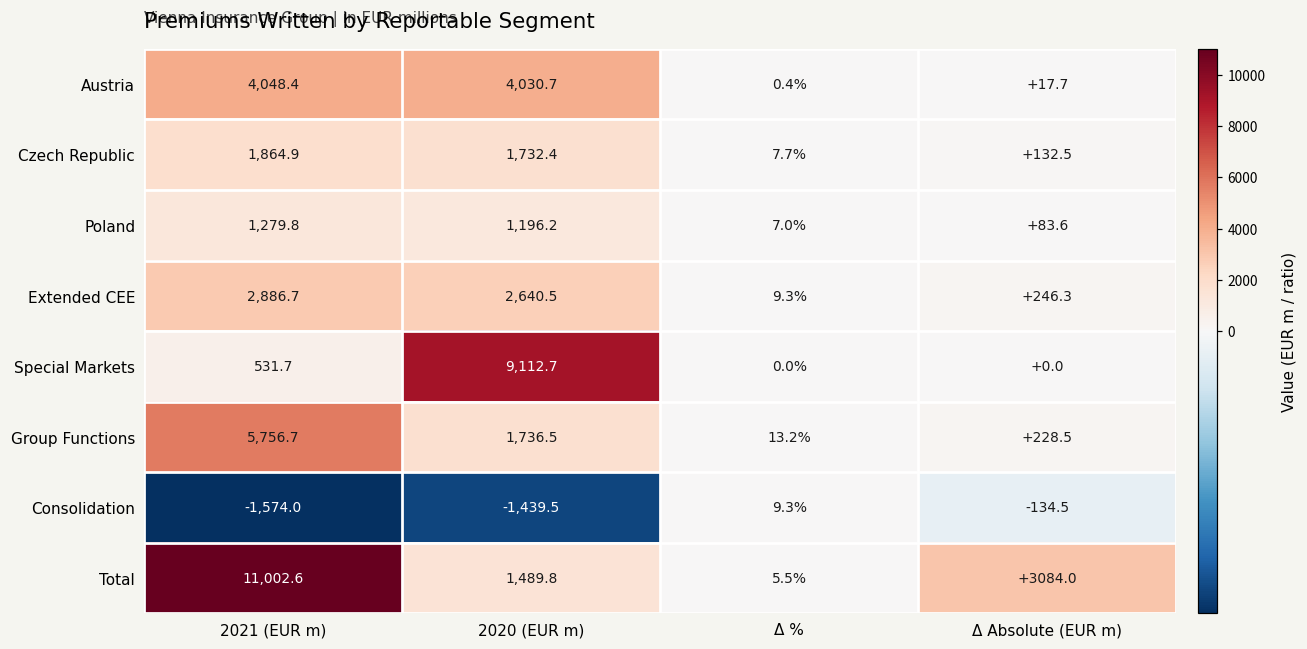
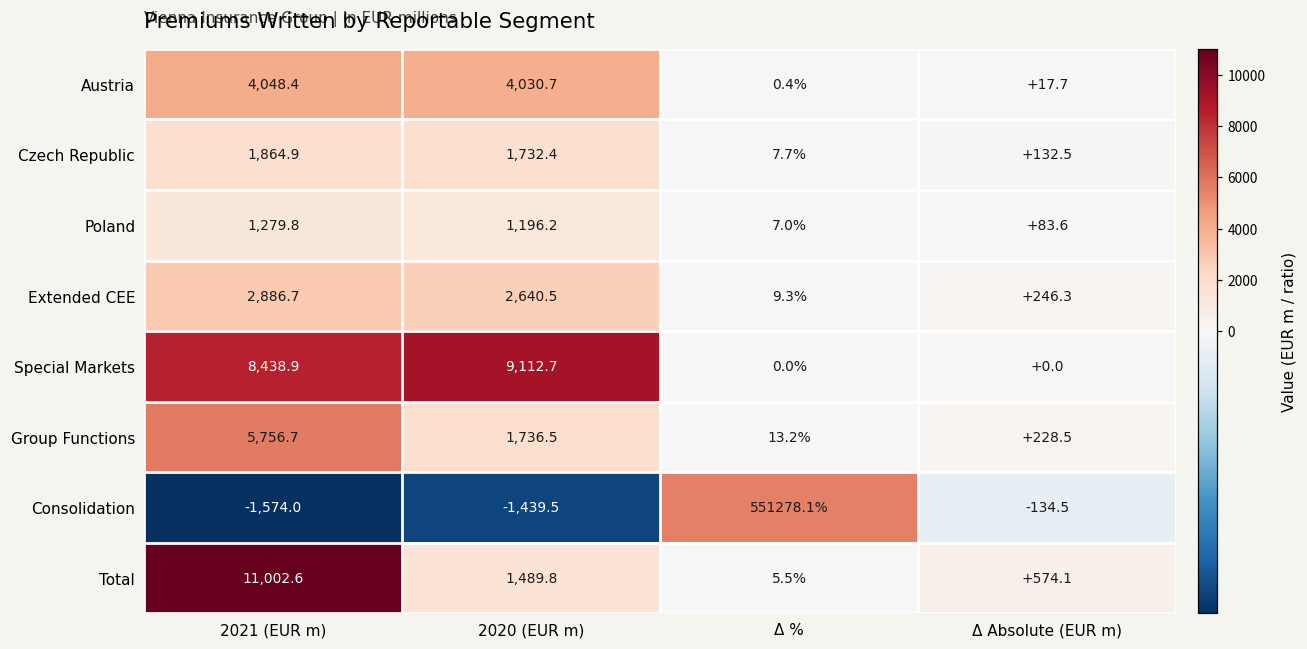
  {
    "Austria": {
      "2021 (EUR m)": "4,048.4",
      "2020 (EUR m)": "4,030.7",
      "Δ %": "0.4%",
      "Δ Absolute (EUR m)": "+17.7"
    },
    "Czech Republic": {
      "2021 (EUR m)": "1,864.9",
      "2020 (EUR m)": "1,732.4",
      "Δ %": "7.7%",
      "Δ Absolute (EUR m)": "+132.5"
    },
    "Poland": {
      "2021 (EUR m)": "1,279.8",
      "2020 (EUR m)": "1,196.2",
      "Δ %": "7.0%",
      "Δ Absolute (EUR m)": "+83.6"
    },
    "Extended CEE": {
      "2021 (EUR m)": "2,886.7",
      "2020 (EUR m)": "2,640.5",
      "Δ %": "9.3%",
      "Δ Absolute (EUR m)": "+246.3"
    },
    "Special Markets": {
-     "2021 (EUR m)": "531.7",
+     "2021 (EUR m)": "8,438.9",
      "2020 (EUR m)": "9,112.7",
      "Δ %": "0.0%",
      "Δ Absolute (EUR m)": "+0.0"
    },
    "Group Functions": {
      "2021 (EUR m)": "5,756.7",
      "2020 (EUR m)": "1,736.5",
      "Δ %": "13.2%",
      "Δ Absolute (EUR m)": "+228.5"
    },
    "Consolidation": {
      "2021 (EUR m)": "-1,574.0",
      "2020 (EUR m)": "-1,439.5",
-     "Δ %": "9.3%",
+     "Δ %": "551278.1%",
      "Δ Absolute (EUR m)": "-134.5"
    },
    "Total": {
      "2021 (EUR m)": "11,002.6",
      "2020 (EUR m)": "1,489.8",
      "Δ %": "5.5%",
-     "Δ Absolute (EUR m)": "+3084.0"
+     "Δ Absolute (EUR m)": "+574.1"
    }
  }
